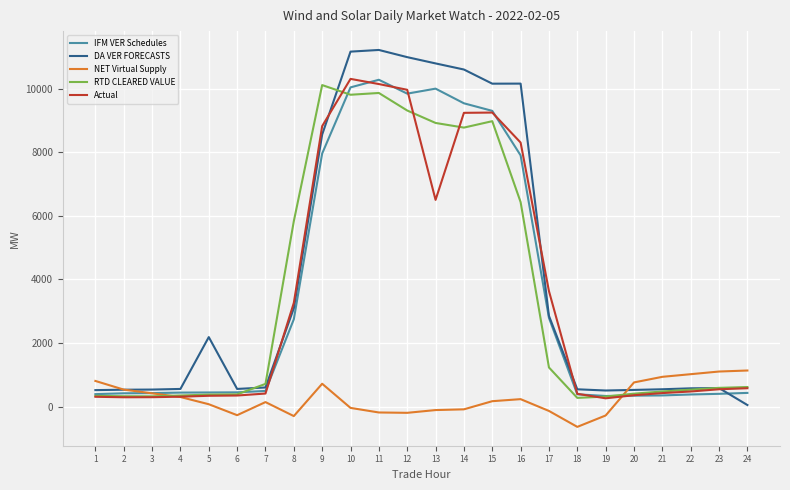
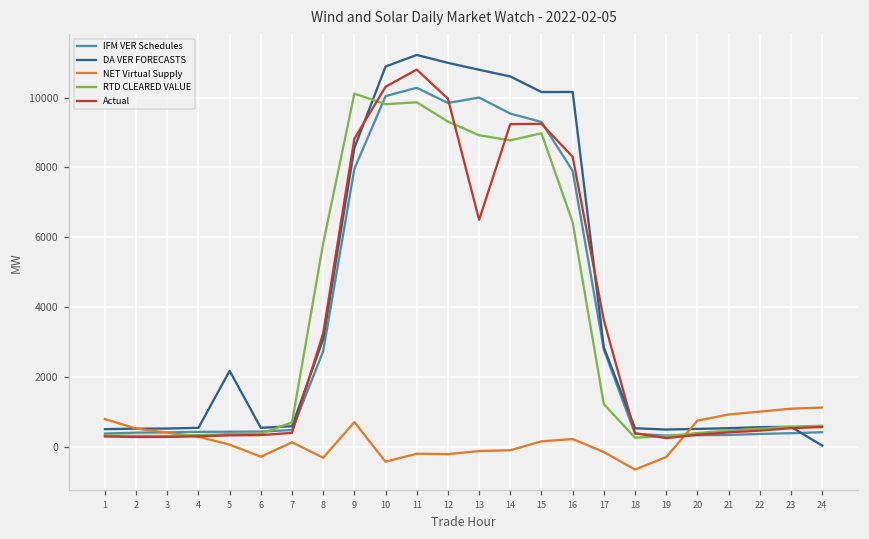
  {
    "IFM VER Schedules": {
      "2": 400,
      "4": 400,
      "8": 2700,
      "9": 8000,
      "10": 10000,
      "11": 10300,
      "12": 9800,
      "13": 10000,
      "14": 9500,
      "16": 7900,
      "22": 400,
      "23": 400,
      "24": 400
    },
    "DA VER FORECASTS": {
      "1": 500,
      "3": 500,
      "4": 600,
      "5": 2200,
      "6": 600,
      "7": 600,
      "8": 3100,
      "9": 8600,
-     "10": 11200,
+     "10": 10900,
      "11": 11200,
      "12": 11000,
      "13": 10800,
      "14": 10600,
      "15": 10200,
      "16": 10200,
      "18": 500,
      "19": 500,
      "20": 500,
      "24": 0
    },
    "NET Virtual Supply": {
      "1": 800,
      "5": 100,
      "6": -300,
      "7": 100,
      "8": -300,
      "9": 700,
-     "10": 0,
+     "10": -400,
      "11": -200,
      "12": -200,
      "13": -100,
      "14": -100,
      "15": 200,
      "16": 200,
      "17": -100,
      "18": -600,
      "19": -300,
      "20": 800,
      "21": 900,
      "22": 1000,
      "23": 1100,
      "24": 1100
    },
    "RTD CLEARED VALUE": {
      "7": 700,
      "8": 5800,
      "9": 10100,
      "10": 9800,
      "11": 9900,
      "12": 9300,
      "13": 8900,
      "14": 8800,
      "15": 9000,
      "16": 6400,
      "17": 1200,
      "18": 300
    },
    "Actual": {
      "8": 3300,
      "9": 8800,
      "10": 10300,
-     "11": 10100,
+     "11": 10800,
      "12": 10000,
      "13": 6500,
      "14": 9200,
      "16": 8300,
      "17": 3600
    }
  }
